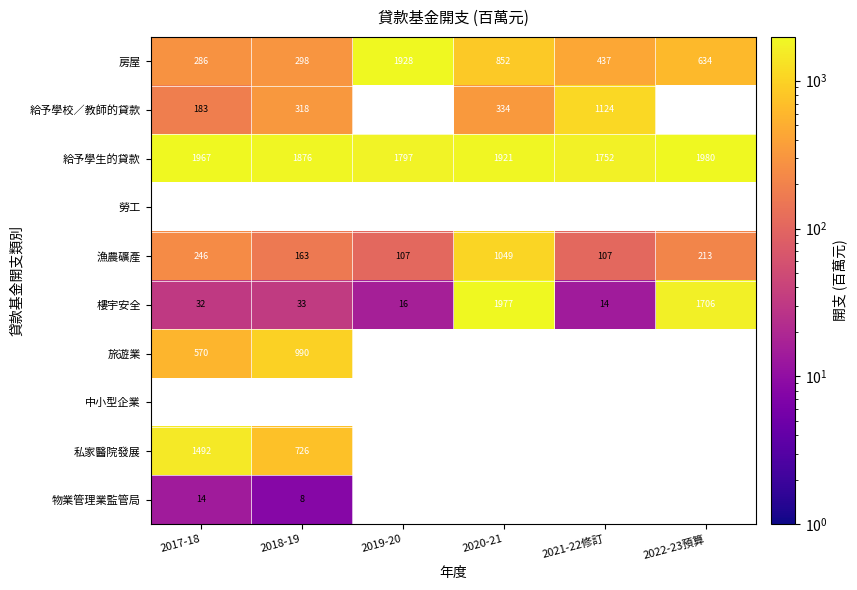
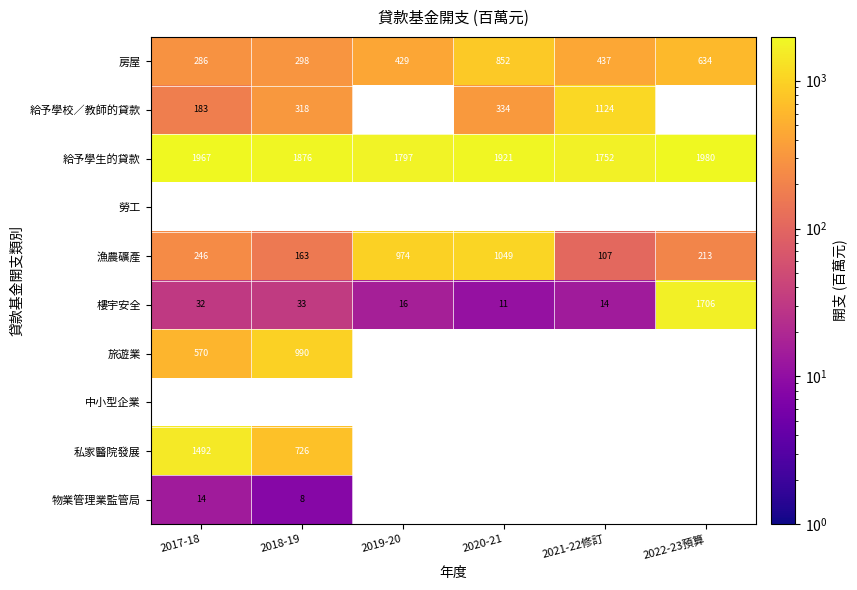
  {
    "房屋": {
      "2017-18": 286,
      "2018-19": 298,
-     "2019-20": 1928,
+     "2019-20": 429,
      "2020-21": 852,
      "2021-22修訂": 437,
      "2022-23預算": 634
    },
    "給予學校／教師的貸款": {
      "2017-18": 183,
      "2018-19": 318,
      "2020-21": 334,
      "2021-22修訂": 1124
    },
    "給予學生的貸款": {
      "2017-18": 1967,
      "2018-19": 1876,
      "2019-20": 1797,
      "2020-21": 1921,
      "2021-22修訂": 1752,
      "2022-23預算": 1980
    },
    "漁農礦產": {
      "2017-18": 246,
      "2018-19": 163,
-     "2019-20": 107,
+     "2019-20": 974,
      "2020-21": 1049,
      "2021-22修訂": 107,
      "2022-23預算": 213
    },
    "樓宇安全": {
      "2017-18": 32,
      "2018-19": 33,
      "2019-20": 16,
-     "2020-21": 1977,
+     "2020-21": 11,
      "2021-22修訂": 14,
      "2022-23預算": 1706
    },
    "旅遊業": {
      "2017-18": 570,
      "2018-19": 990
    },
    "私家醫院發展": {
      "2017-18": 1492,
      "2018-19": 726
    },
    "物業管理業監管局": {
      "2017-18": 14,
      "2018-19": 8
    }
  }
